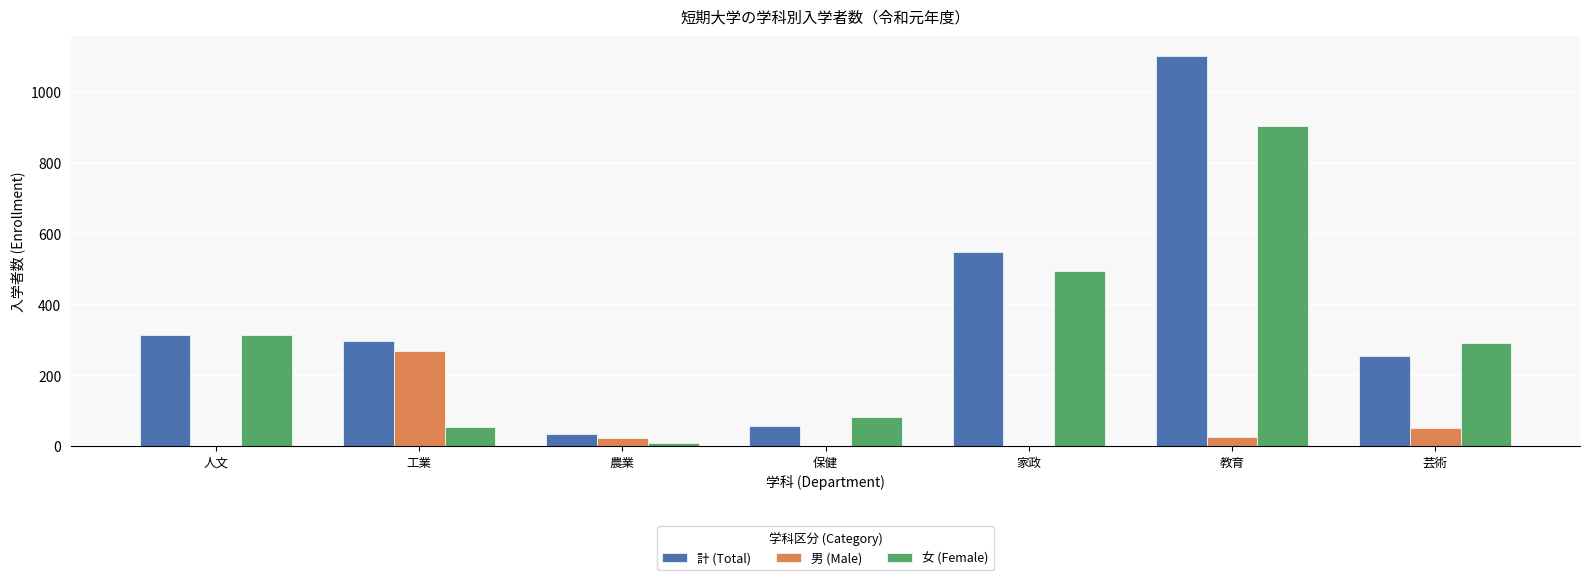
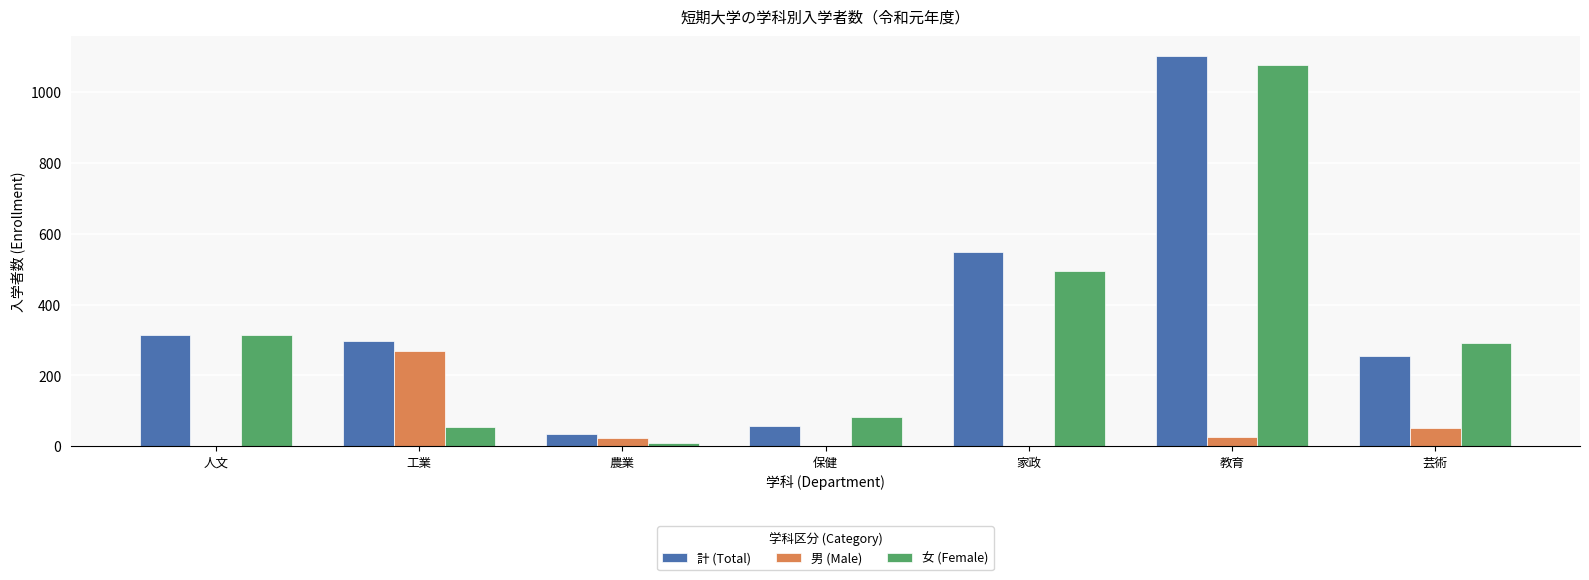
  {
    "計 (Total)": {
      "人文": 320,
      "工業": 300,
      "農業": 30,
      "保健": 60,
      "家政": 550,
      "教育": 1100,
      "芸術": 260
    },
    "男 (Male)": {
      "人文": 0,
      "工業": 270,
      "農業": 20,
      "保健": 0,
      "教育": 30,
      "芸術": 50
    },
    "女 (Female)": {
      "人文": 320,
      "工業": 60,
      "農業": 10,
      "保健": 80,
      "家政": 500,
-     "教育": 910,
+     "教育": 1080,
      "芸術": 290
    }
  }
